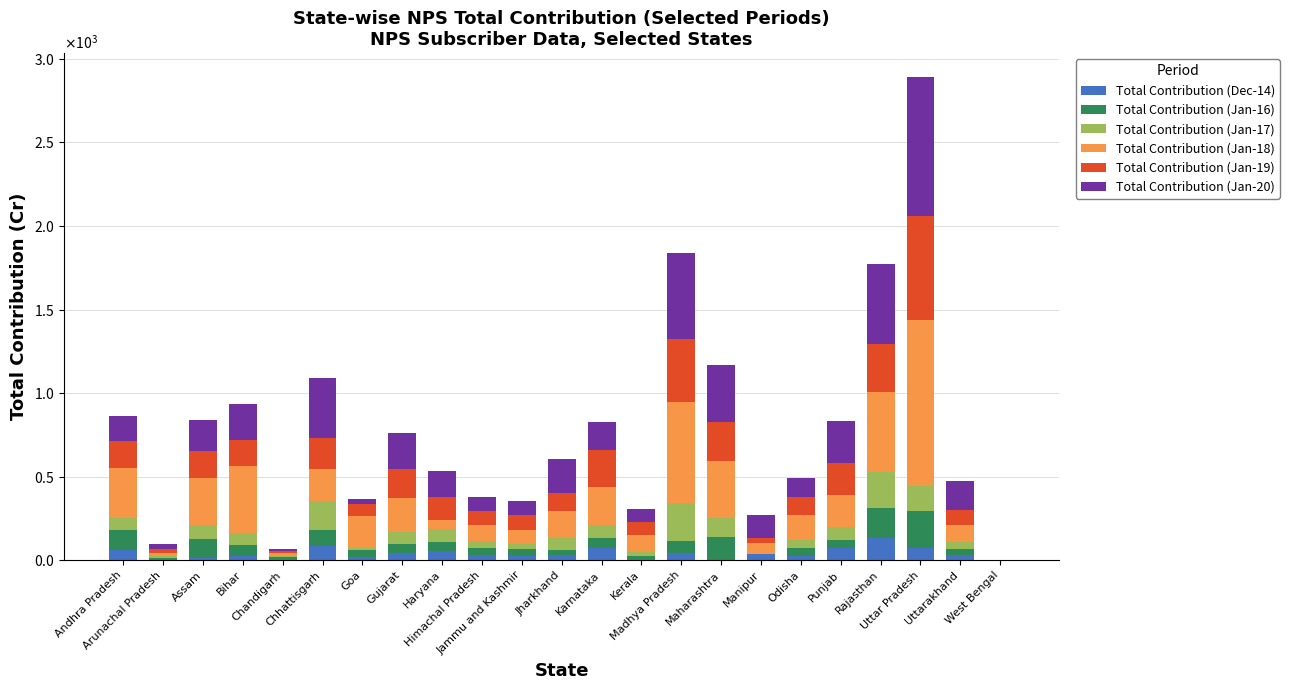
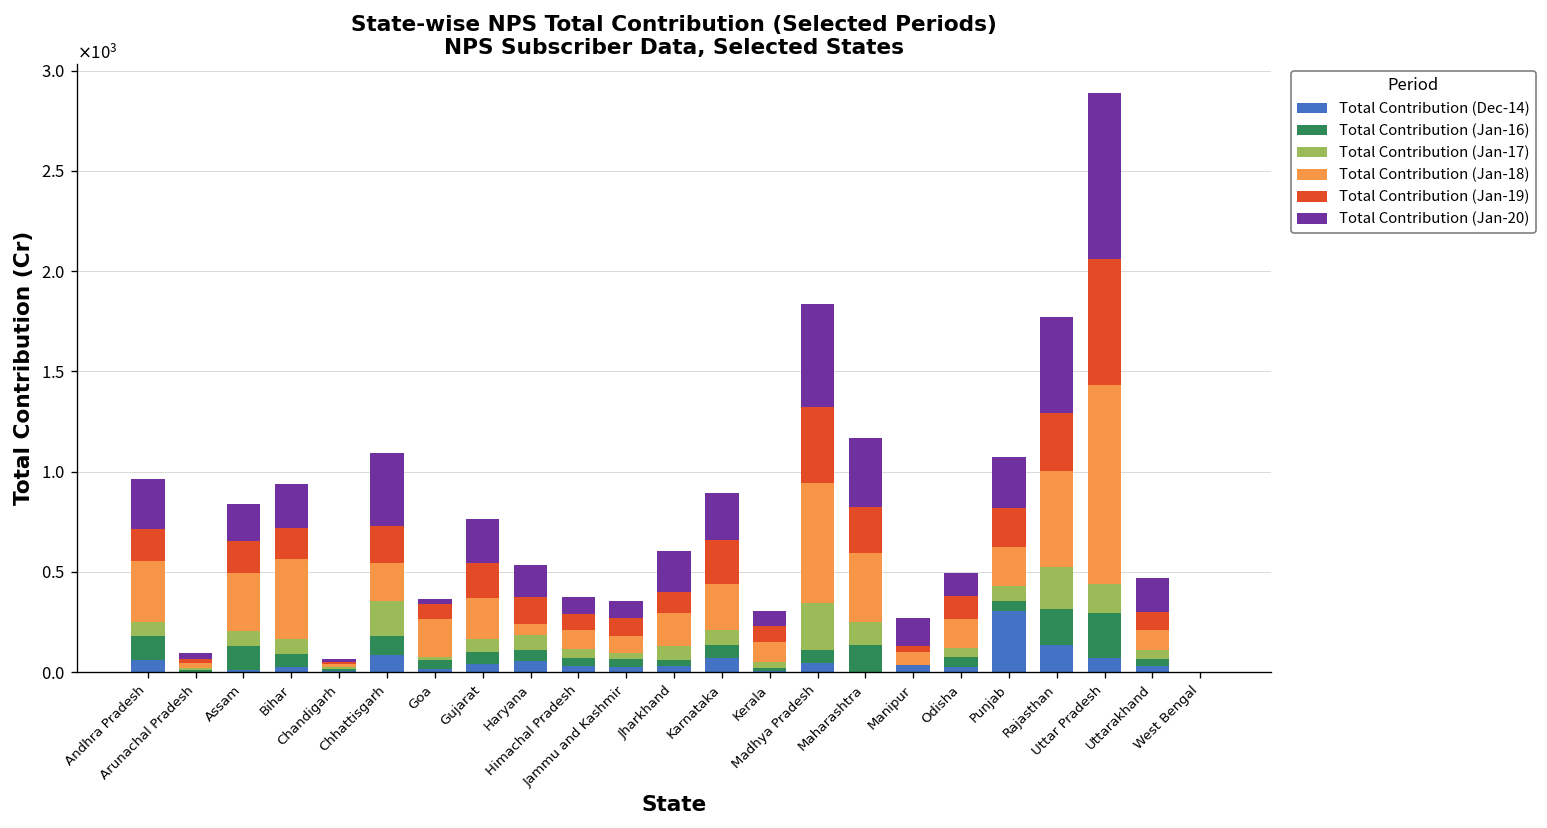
  {
    "Total Contribution (Dec-14)": {
      "Andhra Pradesh": 60,
      "Arunachal Pradesh": 0,
      "Bihar": 30,
      "Chhattisgarh": 80,
      "Goa": 20,
      "Gujarat": 40,
      "Haryana": 50,
      "Himachal Pradesh": 30,
      "Jammu and Kashmir": 20,
      "Jharkhand": 30,
      "Karnataka": 70,
      "Madhya Pradesh": 40,
      "Manipur": 40,
      "Odisha": 30,
-     "Punjab": 70,
+     "Punjab": 310,
      "Rajasthan": 130,
      "Uttar Pradesh": 70,
      "Uttarakhand": 30
    },
    "Total Contribution (Jan-16)": {
      "Andhra Pradesh": 120,
      "Assam": 120,
      "Bihar": 60,
      "Chhattisgarh": 100,
      "Goa": 40,
      "Gujarat": 60,
      "Haryana": 50,
      "Himachal Pradesh": 40,
      "Jammu and Kashmir": 40,
      "Jharkhand": 30,
      "Karnataka": 60,
      "Kerala": 20,
      "Madhya Pradesh": 70,
      "Maharashtra": 140,
      "Odisha": 50,
      "Punjab": 50,
      "Rajasthan": 180,
      "Uttar Pradesh": 220,
      "Uttarakhand": 30
    },
    "Total Contribution (Jan-17)": {
      "Andhra Pradesh": 70,
      "Assam": 80,
      "Bihar": 70,
      "Chhattisgarh": 170,
      "Gujarat": 70,
      "Haryana": 80,
      "Himachal Pradesh": 40,
      "Jammu and Kashmir": 30,
      "Jharkhand": 70,
      "Karnataka": 80,
      "Kerala": 30,
      "Madhya Pradesh": 230,
      "Maharashtra": 120,
      "Odisha": 50,
      "Punjab": 80,
      "Rajasthan": 210,
      "Uttar Pradesh": 150,
      "Uttarakhand": 40
    },
    "Total Contribution (Jan-18)": {
      "Andhra Pradesh": 300,
      "Arunachal Pradesh": 20,
      "Assam": 280,
      "Bihar": 400,
      "Chandigarh": 20,
      "Chhattisgarh": 190,
      "Goa": 190,
      "Gujarat": 200,
      "Haryana": 50,
      "Himachal Pradesh": 100,
      "Jammu and Kashmir": 90,
      "Jharkhand": 160,
      "Karnataka": 230,
      "Kerala": 100,
      "Madhya Pradesh": 600,
      "Maharashtra": 340,
      "Manipur": 60,
      "Odisha": 150,
      "Punjab": 190,
      "Rajasthan": 480,
      "Uttar Pradesh": 990,
      "Uttarakhand": 100
    },
    "Total Contribution (Jan-19)": {
      "Andhra Pradesh": 160,
      "Arunachal Pradesh": 20,
      "Assam": 160,
      "Bihar": 150,
      "Chhattisgarh": 190,
      "Goa": 70,
      "Gujarat": 180,
      "Haryana": 130,
      "Himachal Pradesh": 80,
      "Jammu and Kashmir": 90,
      "Jharkhand": 110,
      "Karnataka": 220,
      "Kerala": 80,
      "Madhya Pradesh": 380,
      "Maharashtra": 230,
      "Manipur": 30,
      "Odisha": 110,
      "Punjab": 190,
      "Rajasthan": 290,
      "Uttar Pradesh": 630,
      "Uttarakhand": 90
    },
    "Total Contribution (Jan-20)": {
-     "Andhra Pradesh": 150,
+     "Andhra Pradesh": 250,
      "Arunachal Pradesh": 30,
      "Assam": 190,
      "Bihar": 220,
      "Chandigarh": 10,
      "Chhattisgarh": 360,
      "Goa": 30,
      "Gujarat": 220,
      "Haryana": 160,
      "Himachal Pradesh": 80,
      "Jammu and Kashmir": 90,
      "Jharkhand": 200,
-     "Karnataka": 170,
+     "Karnataka": 230,
      "Kerala": 80,
      "Madhya Pradesh": 510,
      "Maharashtra": 340,
      "Manipur": 140,
      "Odisha": 110,
      "Punjab": 250,
      "Rajasthan": 480,
      "Uttar Pradesh": 830,
      "Uttarakhand": 170
    }
  }
